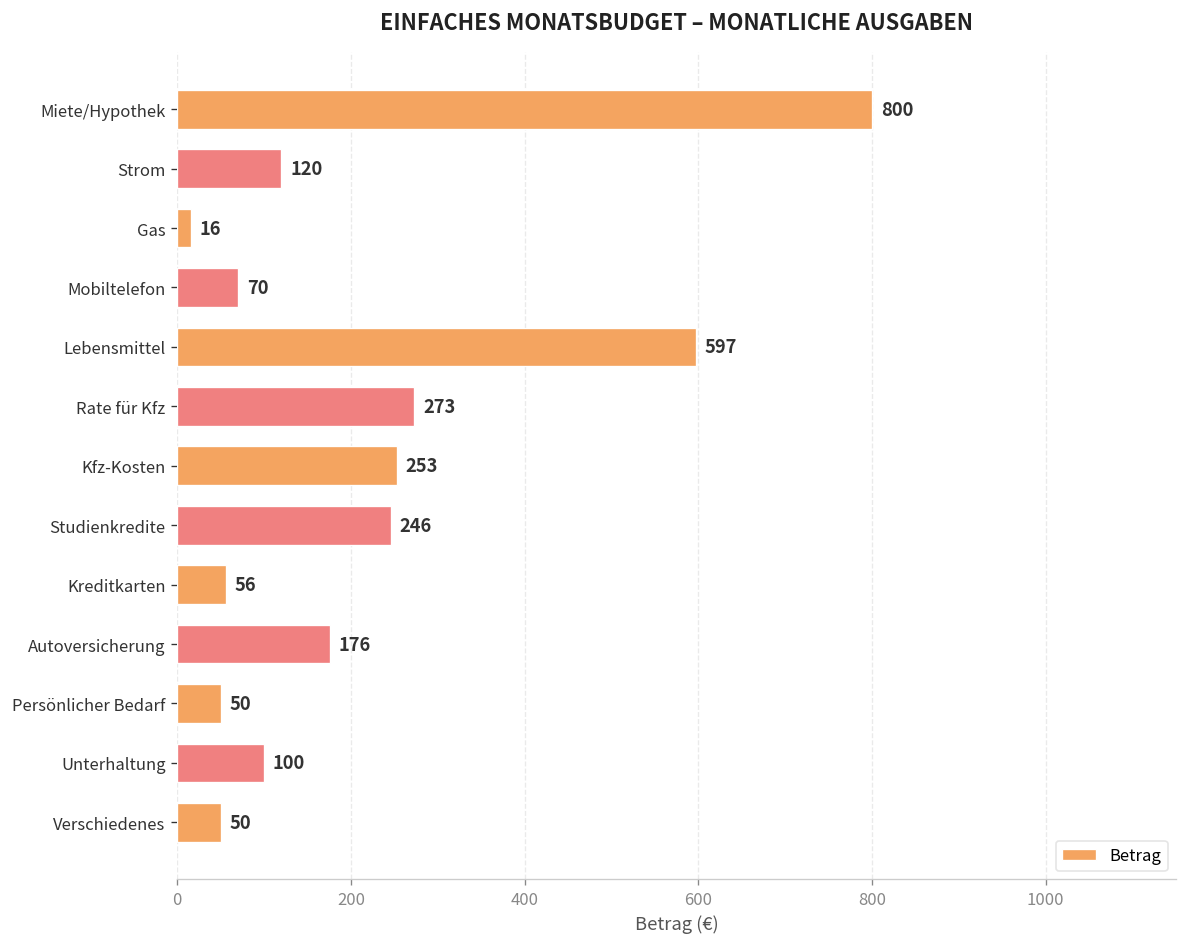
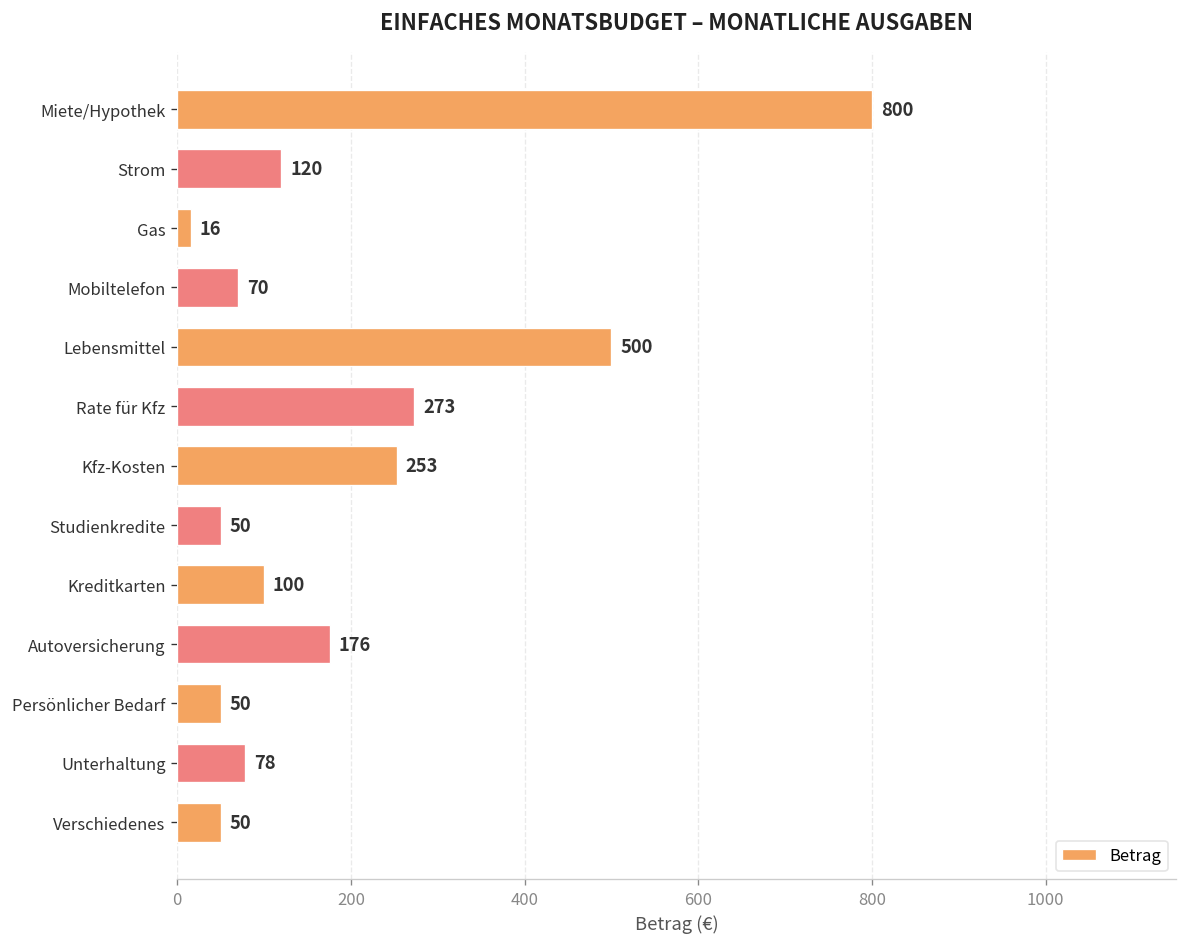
  {
    "Miete/Hypothek": 800,
    "Strom": 120,
    "Gas": 16,
    "Mobiltelefon": 70,
-   "Lebensmittel": 597,
+   "Lebensmittel": 500,
    "Rate für Kfz": 273,
    "Kfz-Kosten": 253,
-   "Studienkredite": 246,
-   "Kreditkarten": 56,
+   "Studienkredite": 50,
+   "Kreditkarten": 100,
    "Autoversicherung": 176,
    "Persönlicher Bedarf": 50,
-   "Unterhaltung": 100,
+   "Unterhaltung": 78,
    "Verschiedenes": 50
  }
